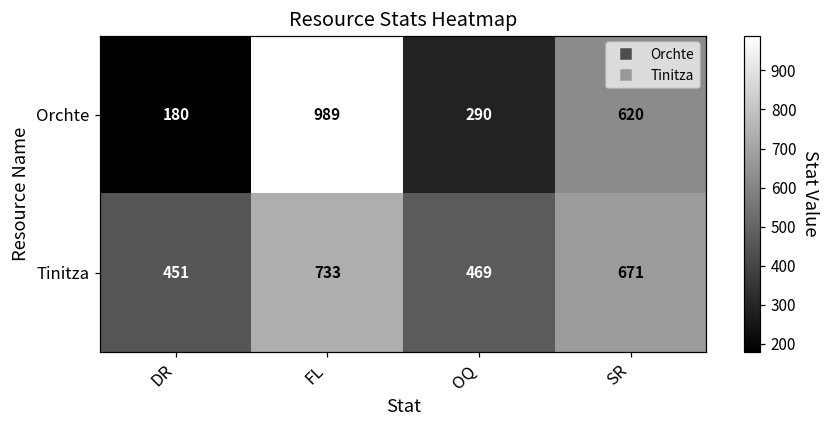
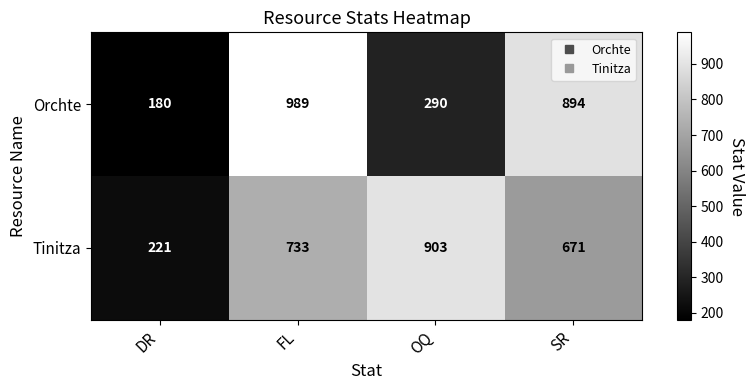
  {
    "Orchte": {
      "DR": 180,
      "FL": 989,
      "OQ": 290,
-     "SR": 620
+     "SR": 894
    },
    "Tinitza": {
-     "DR": 451,
+     "DR": 221,
      "FL": 733,
-     "OQ": 469,
+     "OQ": 903,
      "SR": 671
    }
  }
